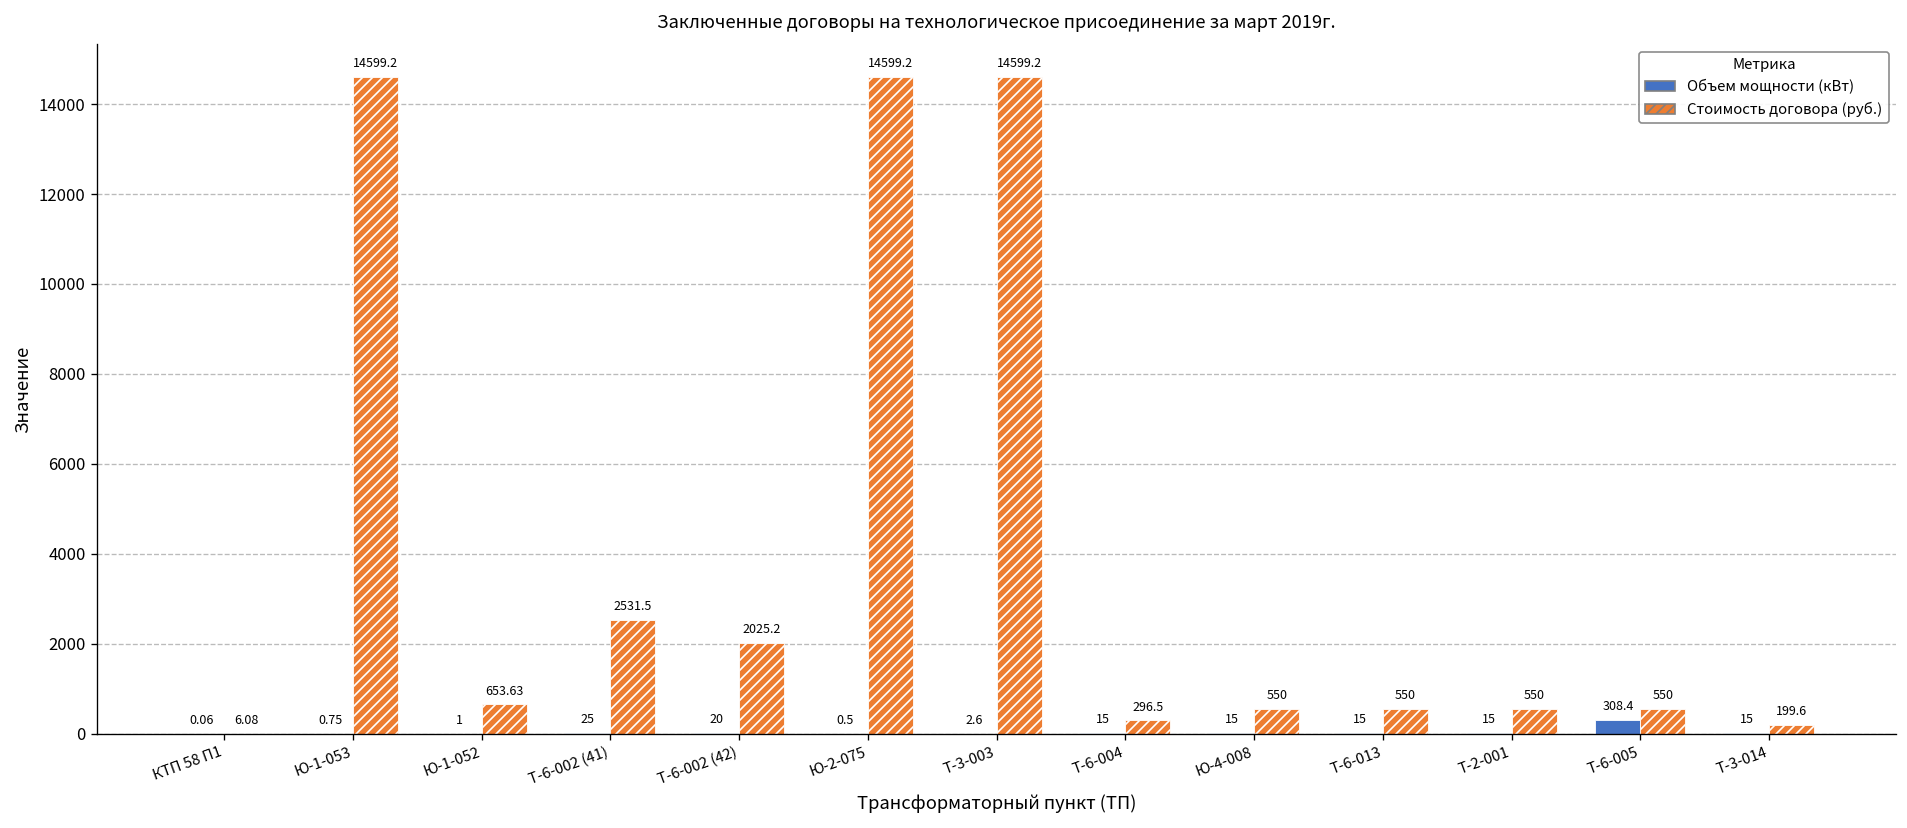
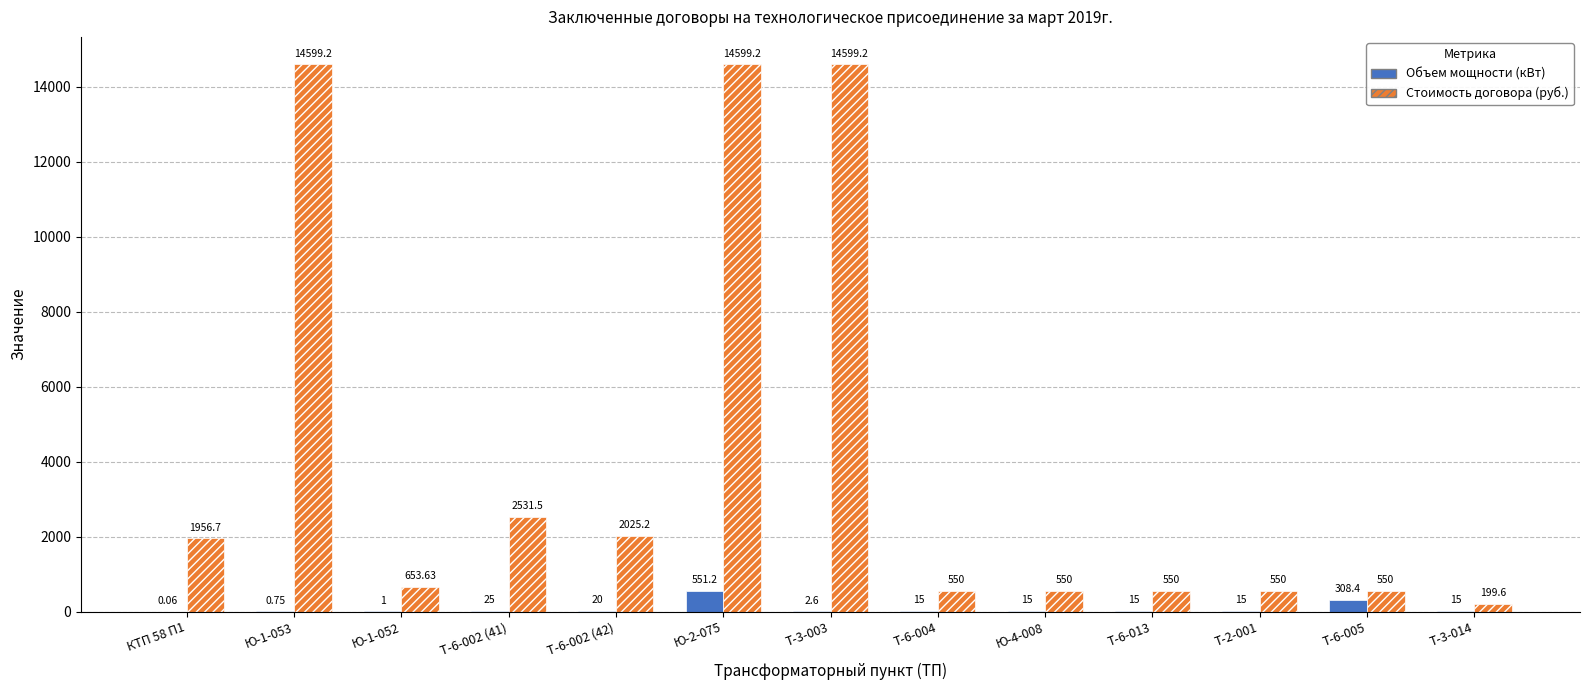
  {
    "Объем мощности (кВт)": {
      "КТП 58 П1": 0.06,
      "Ю-1-053": 0.75,
      "Ю-1-052": 1,
      "Т-6-002 (41)": 25,
      "Т-6-002 (42)": 20,
-     "Ю-2-075": 0.5,
+     "Ю-2-075": 551.2,
      "Т-3-003": 2.6,
      "Т-6-004": 15,
      "Ю-4-008": 15,
      "Т-6-013": 15,
      "Т-2-001": 15,
      "Т-6-005": 308.4,
      "Т-3-014": 15
    },
    "Стоимость договора (руб.)": {
-     "КТП 58 П1": 6.08,
+     "КТП 58 П1": 1956.7,
      "Ю-1-053": 14599.2,
      "Ю-1-052": 653.63,
      "Т-6-002 (41)": 2531.5,
      "Т-6-002 (42)": 2025.2,
      "Ю-2-075": 14599.2,
      "Т-3-003": 14599.2,
-     "Т-6-004": 296.5,
+     "Т-6-004": 550,
      "Ю-4-008": 550,
      "Т-6-013": 550,
      "Т-2-001": 550,
      "Т-6-005": 550,
      "Т-3-014": 199.6
    }
  }
